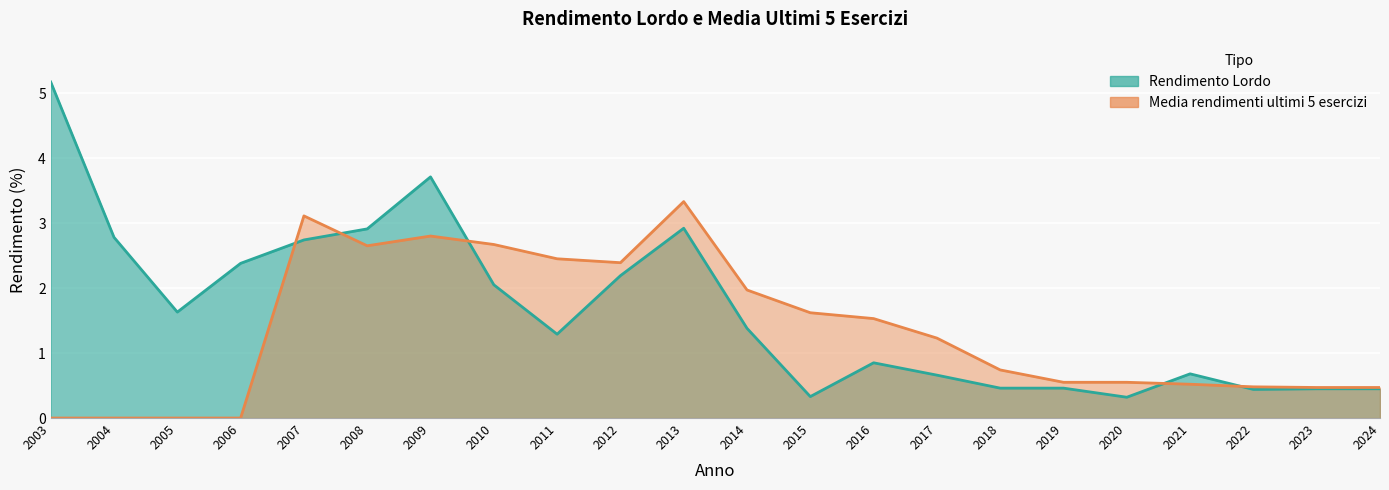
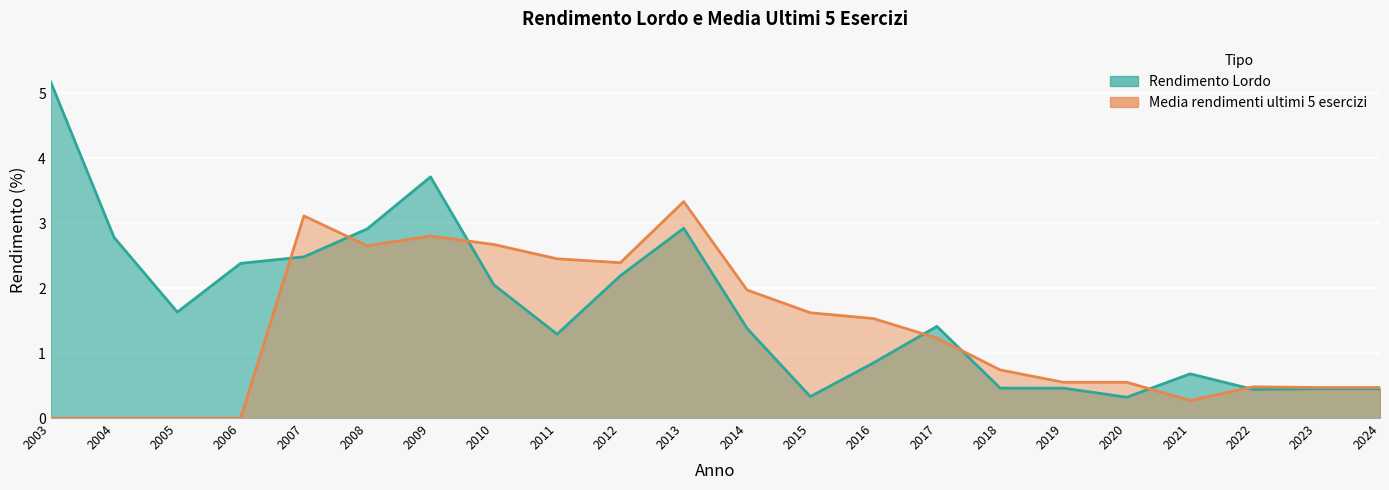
  {
    "Rendimento Lordo": {
      "2003": 5.2,
      "2004": 2.8,
      "2005": 1.6,
      "2006": 2.4,
-     "2007": 2.7,
+     "2007": 2.5,
      "2008": 2.9,
      "2009": 3.7,
      "2010": 2.1,
      "2011": 1.3,
      "2012": 2.2,
      "2013": 2.9,
      "2014": 1.4,
      "2015": 0.3,
      "2016": 0.9,
-     "2017": 0.7,
+     "2017": 1.4,
      "2018": 0.5,
      "2019": 0.5,
      "2020": 0.3,
      "2021": 0.7,
      "2022": 0.4
    },
    "Media rendimenti ultimi 5 esercizi": {
      "2003": 0.0,
      "2004": 0.0,
      "2005": 0.0,
      "2006": 0.0,
      "2007": 3.1,
      "2008": 2.7,
      "2009": 2.8,
      "2010": 2.7,
      "2011": 2.5,
      "2012": 2.4,
      "2013": 3.3,
      "2014": 2.0,
      "2015": 1.6,
      "2016": 1.5,
      "2017": 1.2,
      "2018": 0.7,
      "2019": 0.6,
      "2020": 0.6,
-     "2021": 0.5,
+     "2021": 0.3,
      "2022": 0.5
    }
  }
